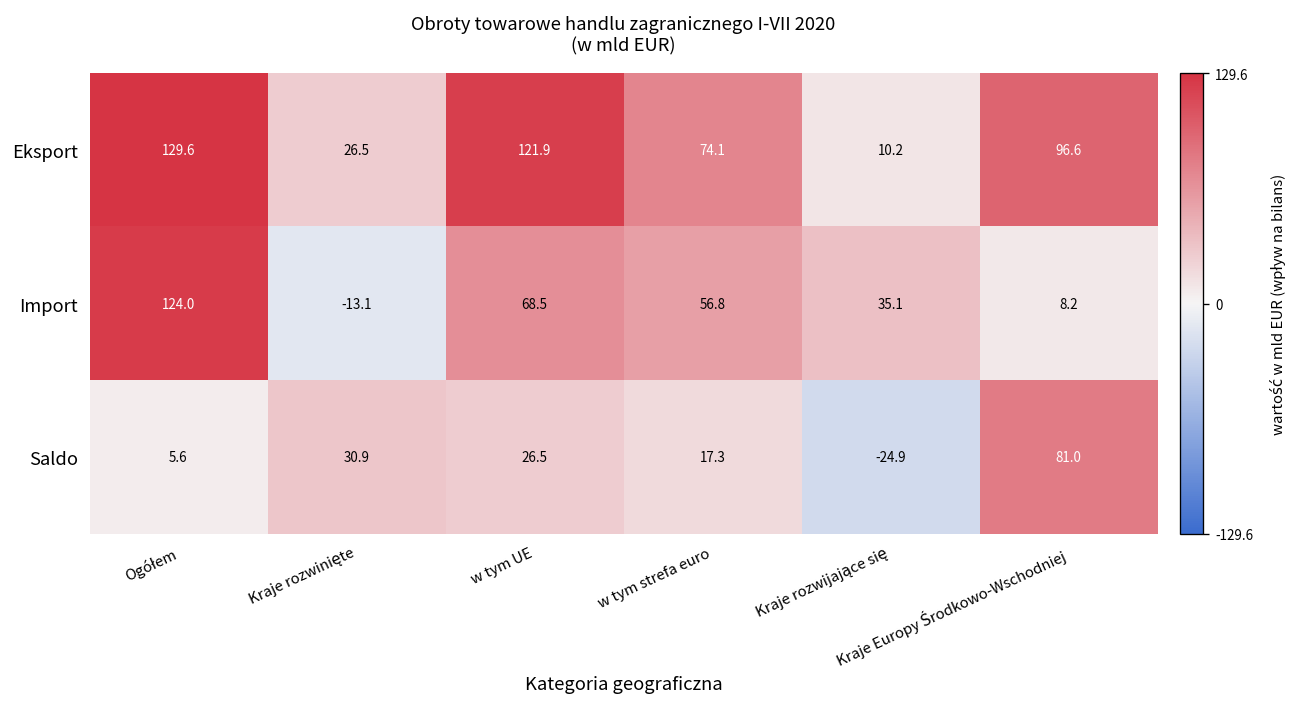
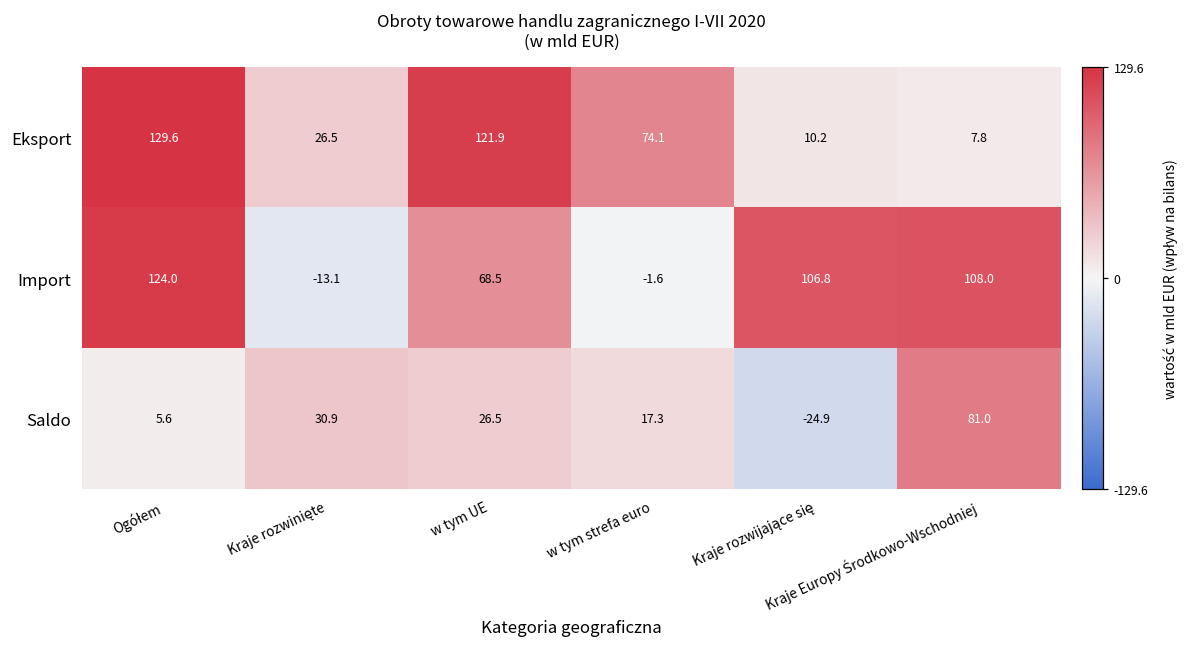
  {
    "Eksport": {
      "Ogółem": 129.6,
      "Kraje rozwinięte": 26.5,
      "w tym UE": 121.9,
      "w tym strefa euro": 74.1,
      "Kraje rozwijające się": 10.2,
-     "Kraje Europy Środkowo-Wschodniej": 96.6
+     "Kraje Europy Środkowo-Wschodniej": 7.8
    },
    "Import": {
      "Ogółem": 124.0,
      "Kraje rozwinięte": -13.1,
      "w tym UE": 68.5,
-     "w tym strefa euro": 56.8,
-     "Kraje rozwijające się": 35.1,
-     "Kraje Europy Środkowo-Wschodniej": 8.2
+     "w tym strefa euro": -1.6,
+     "Kraje rozwijające się": 106.8,
+     "Kraje Europy Środkowo-Wschodniej": 108.0
    },
    "Saldo": {
      "Ogółem": 5.6,
      "Kraje rozwinięte": 30.9,
      "w tym UE": 26.5,
      "w tym strefa euro": 17.3,
      "Kraje rozwijające się": -24.9,
      "Kraje Europy Środkowo-Wschodniej": 81.0
    }
  }
